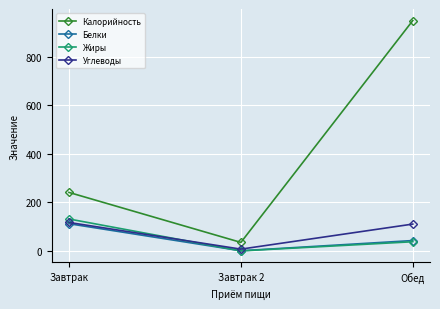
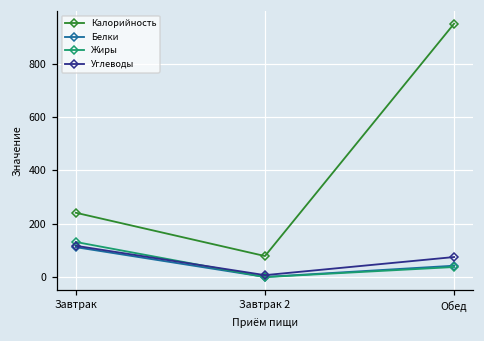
  {
    "Калорийность": {
      "Завтрак": 240,
-     "Завтрак 2": 40,
+     "Завтрак 2": 80,
      "Обед": 950
    },
    "Жиры": {
      "Завтрак": 130
    },
    "Углеводы": {
-     "Обед": 110
+     "Обед": 80
    }
  }
